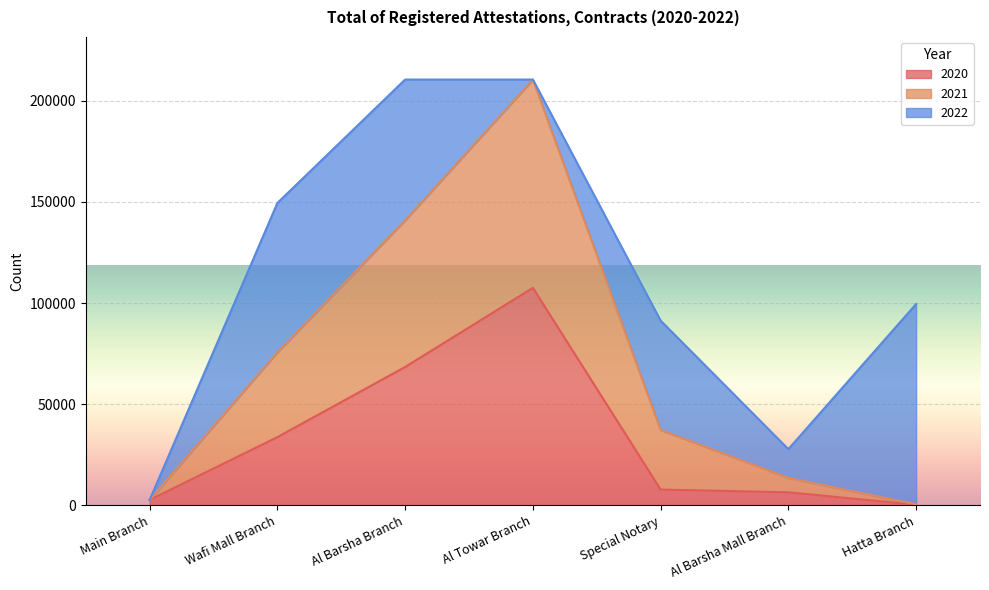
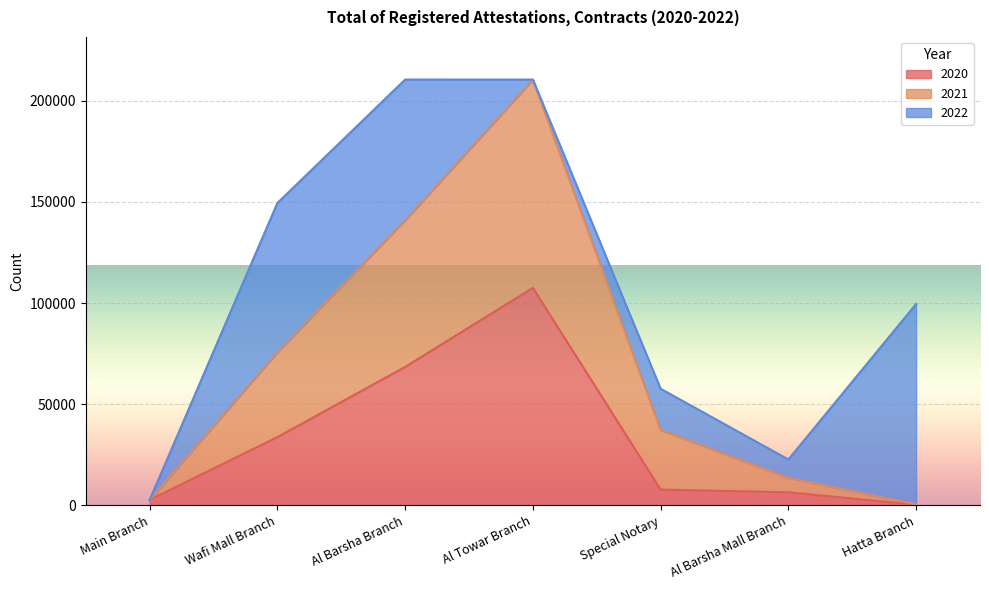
  {
    "2022": {
      "Wafi Mall Branch": 74000,
      "Al Barsha Branch": 70000,
-     "Special Notary": 54000,
-     "Al Barsha Mall Branch": 14000,
+     "Special Notary": 20000,
+     "Al Barsha Mall Branch": 9000,
      "Hatta Branch": 99000
    }
  }
